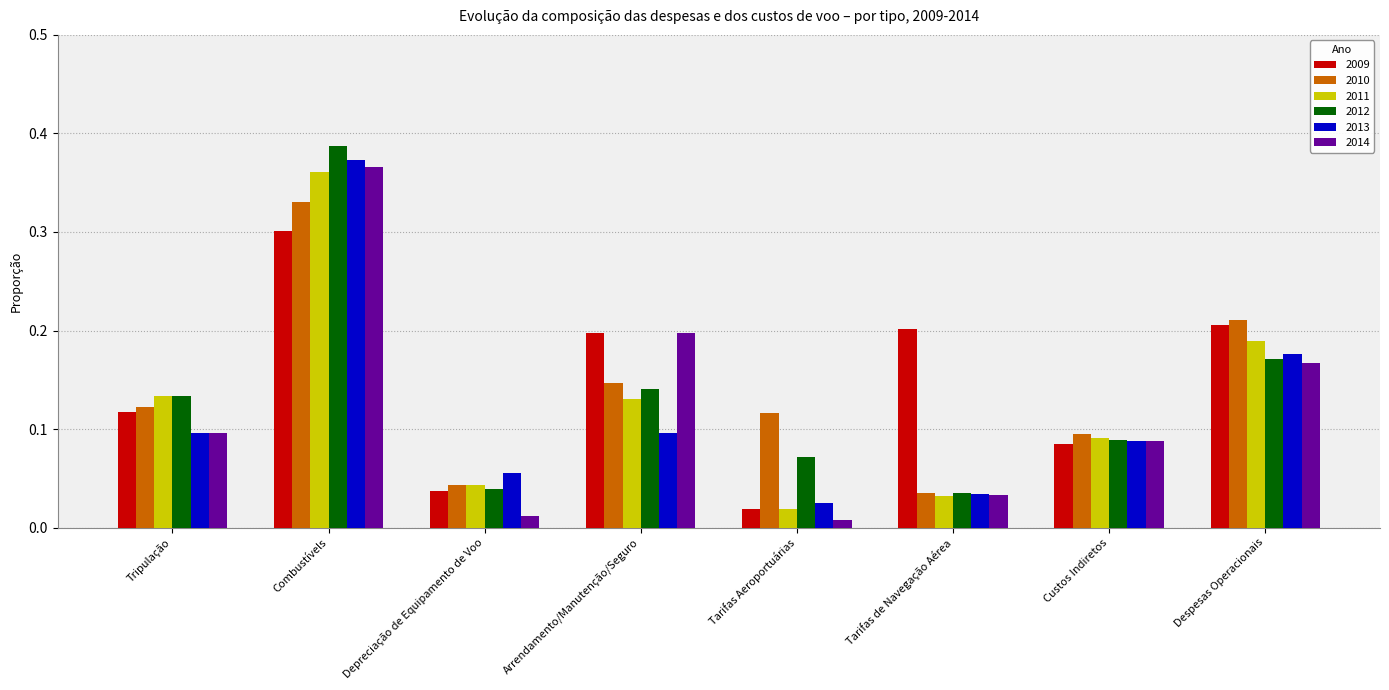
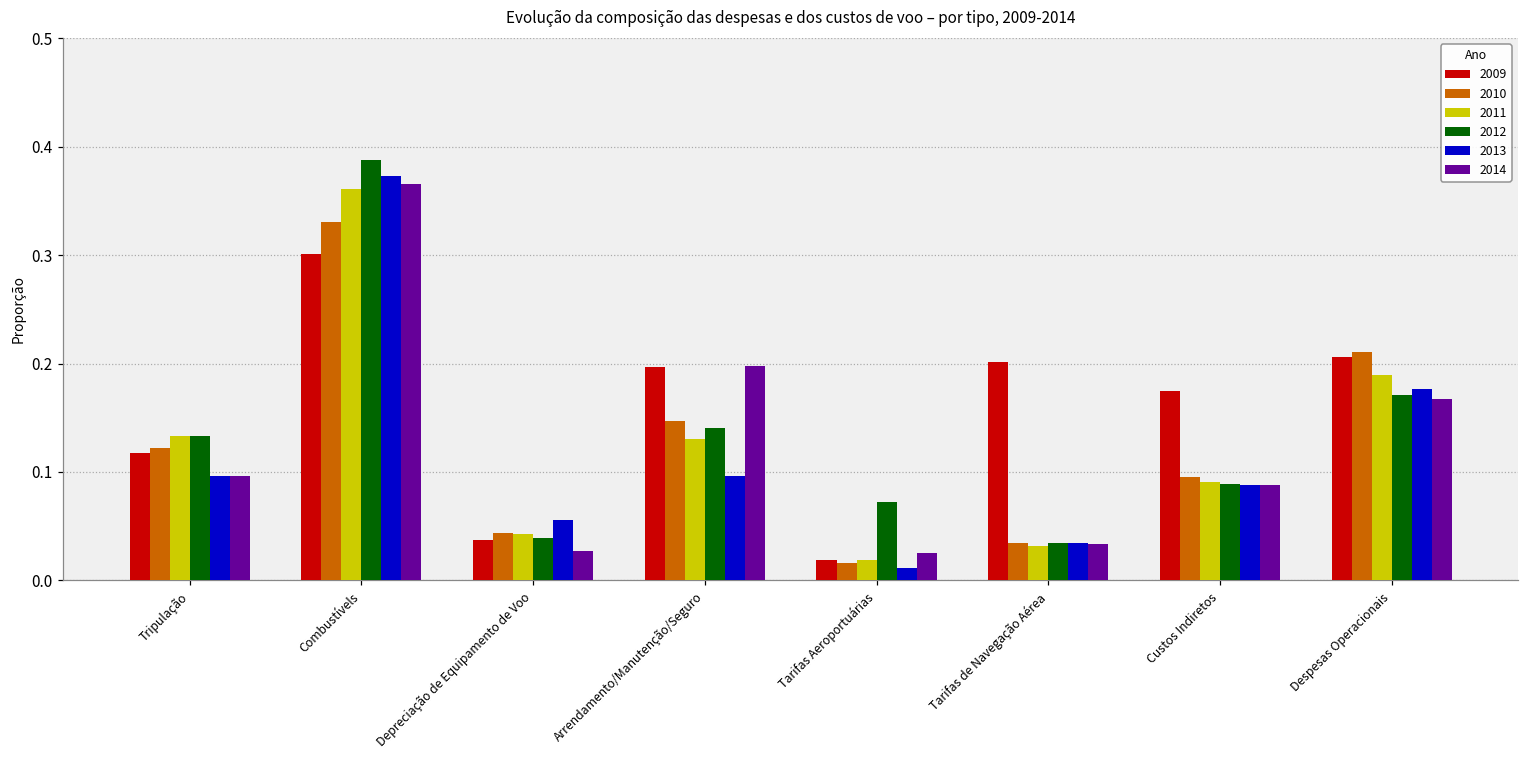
  {
    "2009": {
      "Tripulação": 0.12,
      "Combustívels": 0.30,
      "Depreciação de Equipamento de Voo": 0.04,
      "Arrendamento/Manutenção/Seguro": 0.20,
      "Tarifas Aeroportuárias": 0.02,
      "Tarifas de Navegação Aérea": 0.20,
-     "Custos Indiretos": 0.09,
+     "Custos Indiretos": 0.17,
      "Despesas Operacionais": 0.21
    },
    "2010": {
      "Tripulação": 0.12,
      "Combustívels": 0.33,
      "Depreciação de Equipamento de Voo": 0.04,
      "Arrendamento/Manutenção/Seguro": 0.15,
-     "Tarifas Aeroportuárias": 0.12,
+     "Tarifas Aeroportuárias": 0.02,
      "Tarifas de Navegação Aérea": 0.03,
      "Custos Indiretos": 0.09,
      "Despesas Operacionais": 0.21
    },
    "2011": {
      "Tripulação": 0.13,
      "Combustívels": 0.36,
      "Depreciação de Equipamento de Voo": 0.04,
      "Arrendamento/Manutenção/Seguro": 0.13,
      "Tarifas Aeroportuárias": 0.02,
      "Tarifas de Navegação Aérea": 0.03,
      "Custos Indiretos": 0.09,
      "Despesas Operacionais": 0.19
    },
    "2012": {
      "Tripulação": 0.13,
      "Combustívels": 0.39,
      "Depreciação de Equipamento de Voo": 0.04,
      "Arrendamento/Manutenção/Seguro": 0.14,
      "Tarifas Aeroportuárias": 0.07,
      "Tarifas de Navegação Aérea": 0.03,
      "Custos Indiretos": 0.09,
      "Despesas Operacionais": 0.17
    },
    "2013": {
      "Tripulação": 0.10,
      "Combustívels": 0.37,
      "Depreciação de Equipamento de Voo": 0.06,
      "Arrendamento/Manutenção/Seguro": 0.10,
-     "Tarifas Aeroportuárias": 0.03,
+     "Tarifas Aeroportuárias": 0.01,
      "Tarifas de Navegação Aérea": 0.03,
      "Custos Indiretos": 0.09,
      "Despesas Operacionais": 0.18
    },
    "2014": {
      "Tripulação": 0.10,
      "Combustívels": 0.37,
-     "Depreciação de Equipamento de Voo": 0.01,
+     "Depreciação de Equipamento de Voo": 0.03,
      "Arrendamento/Manutenção/Seguro": 0.20,
-     "Tarifas Aeroportuárias": 0.01,
+     "Tarifas Aeroportuárias": 0.03,
      "Tarifas de Navegação Aérea": 0.03,
      "Custos Indiretos": 0.09,
      "Despesas Operacionais": 0.17
    }
  }
